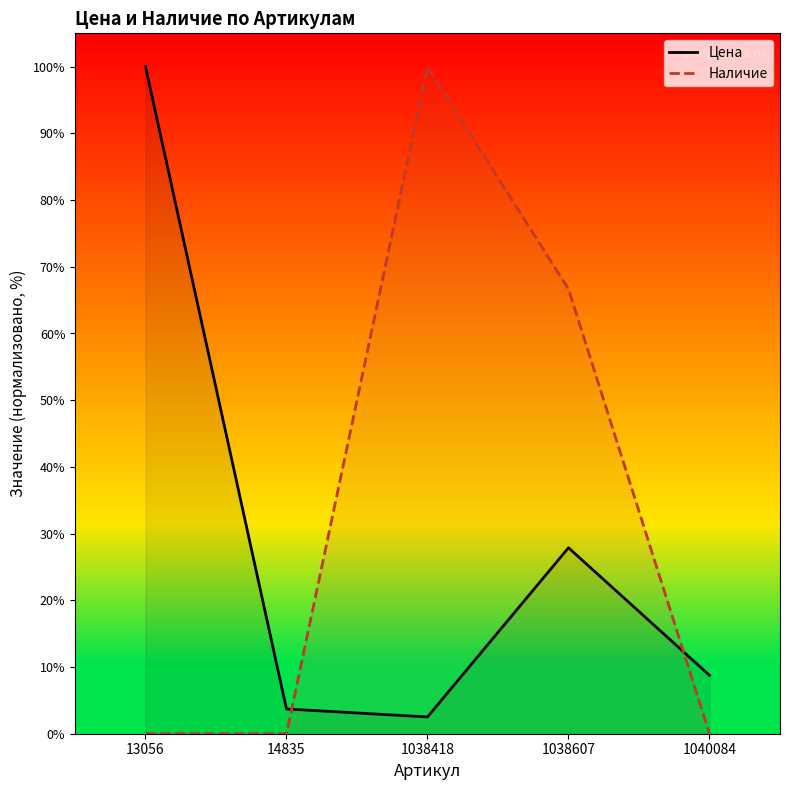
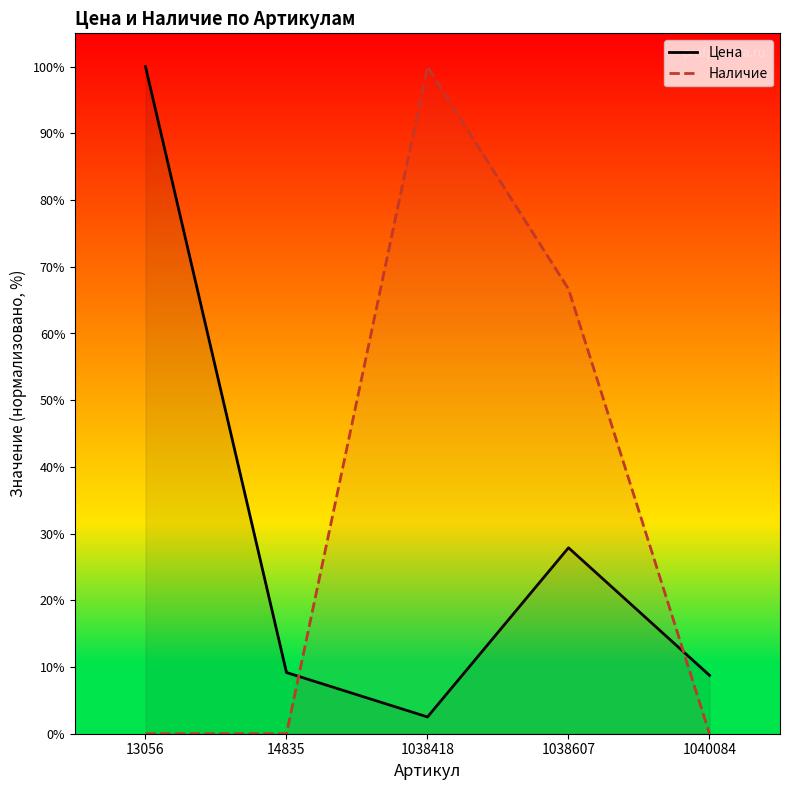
  {
    "Цена": {
      "13056": "100%",
-     "14835": "4%",
+     "14835": "9%",
      "1038418": "3%",
      "1038607": "28%",
      "1040084": "9%"
    },
    "Наличие": {
      "13056": "0%",
      "14835": "0%",
      "1038418": "100%",
      "1038607": "67%",
      "1040084": "0%"
    }
  }
